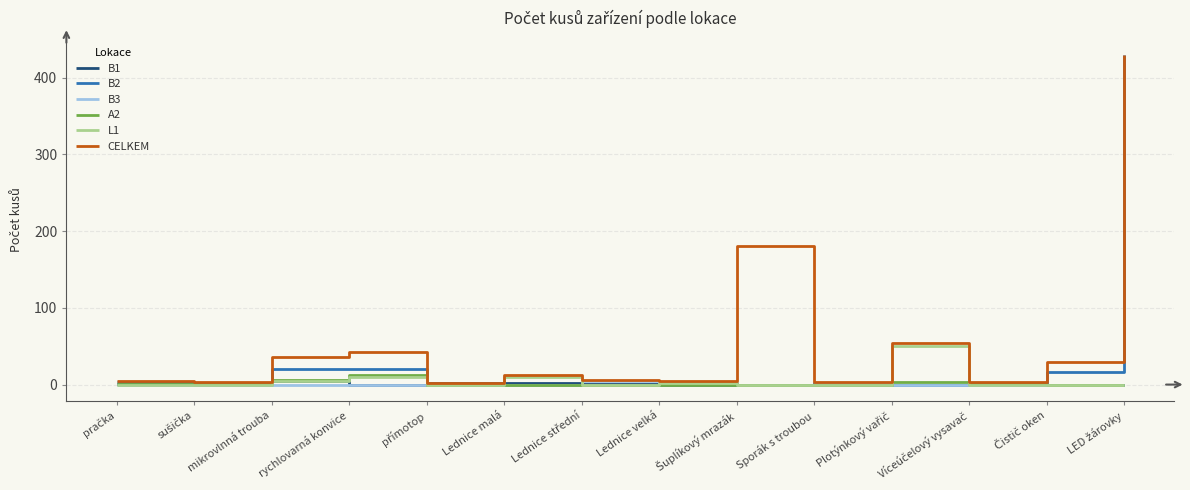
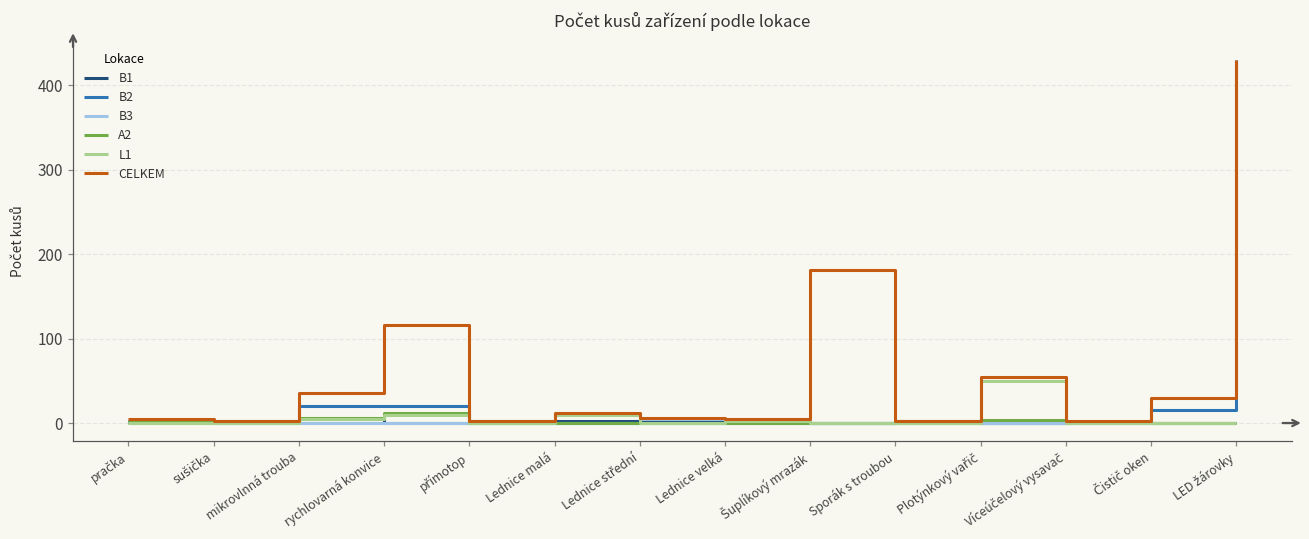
  {
    "B2": {
      "mikrovlnná trouba": 20,
      "rychlovarná konvice": 20,
      "Čistič oken": 20
    },
    "B3": {
      "mikrovlnná trouba": 0
    },
    "A2": {
      "Plotýnkový vařič": 0
    },
    "L1": {
      "Plotýnkový vařič": 50
    },
    "CELKEM": {
      "mikrovlnná trouba": 40,
-     "rychlovarná konvice": 40,
+     "rychlovarná konvice": 120,
      "Šuplíkový mrazák": 180,
      "Plotýnkový vařič": 50,
      "Čistič oken": 30
    }
  }
